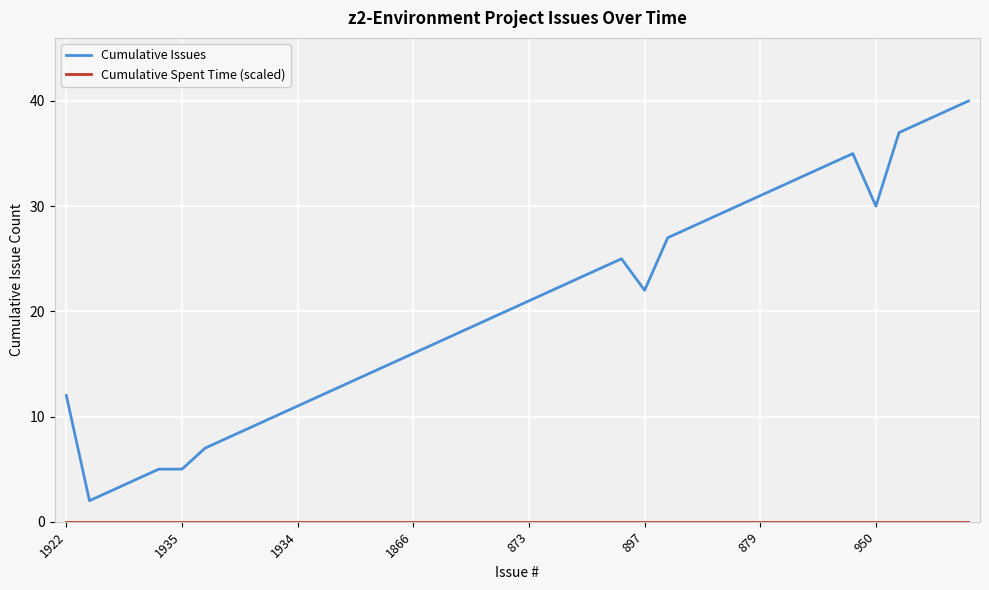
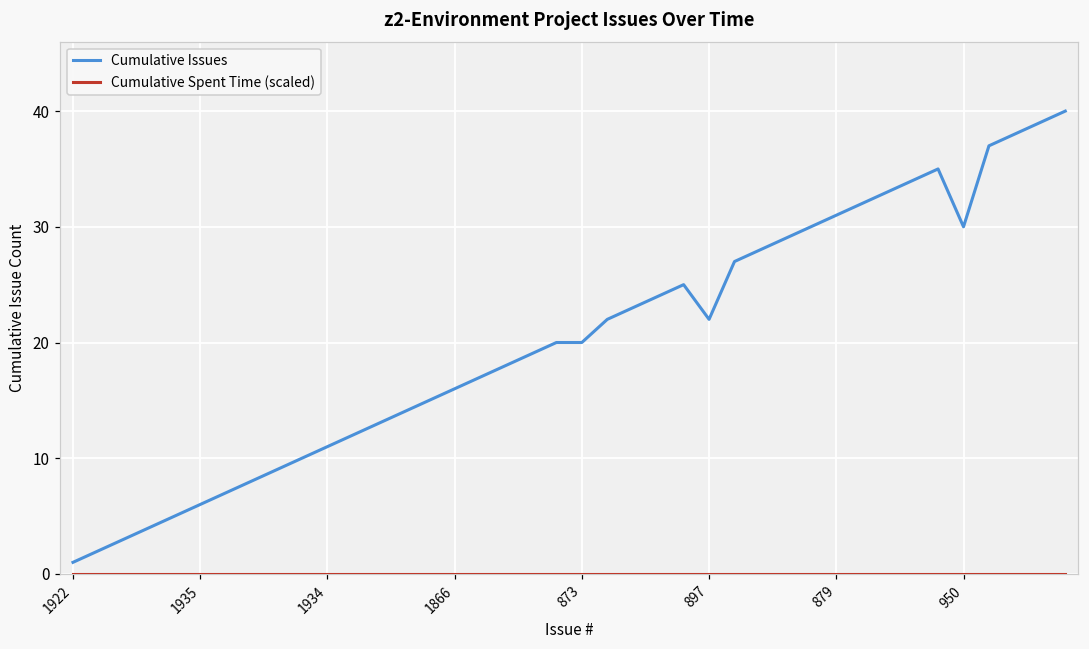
  {
    "Cumulative Issues": {
-     "1922": 12,
-     "1935": 5,
+     "1922": 1,
+     "1935": 6,
      "1934": 11,
      "1866": 16,
-     "873": 21,
+     "873": 20,
      "897": 22,
      "879": 31,
      "950": 30
    },
    "Cumulative Spent Time (scaled)": {
      "1922": 0,
      "1935": 0,
      "1934": 0,
      "1866": 0,
      "873": 0,
      "897": 0,
      "879": 0,
      "950": 0
    }
  }
